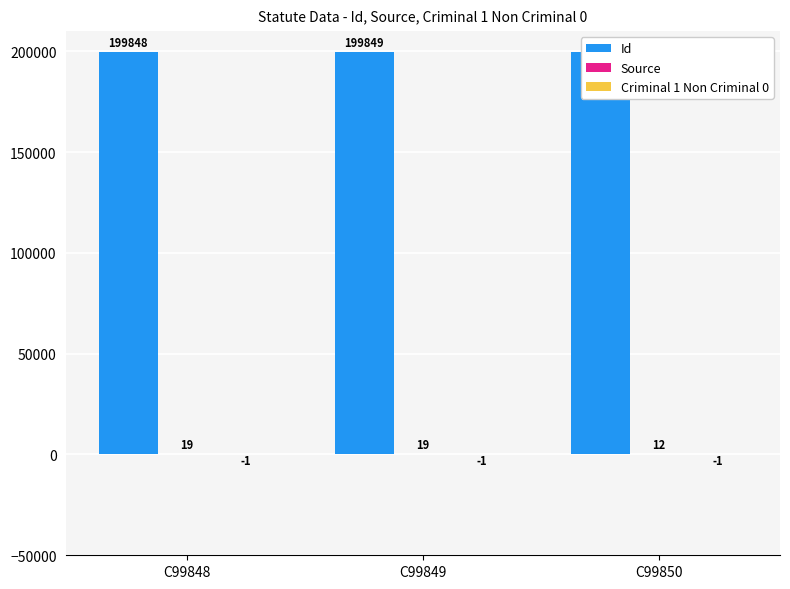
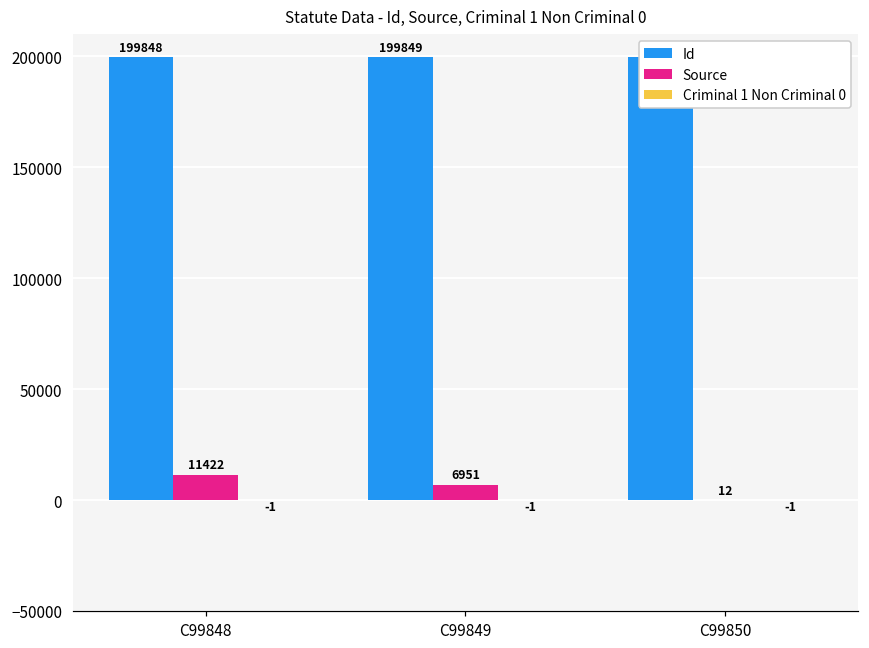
  {
    "Id": {
      "C99848": 199848,
      "C99849": 199849
    },
    "Source": {
-     "C99848": 19,
-     "C99849": 19,
+     "C99848": 11422,
+     "C99849": 6951,
      "C99850": 12
    },
    "Criminal 1 Non Criminal 0": {
      "C99848": -1,
      "C99849": -1,
      "C99850": -1
    }
  }
